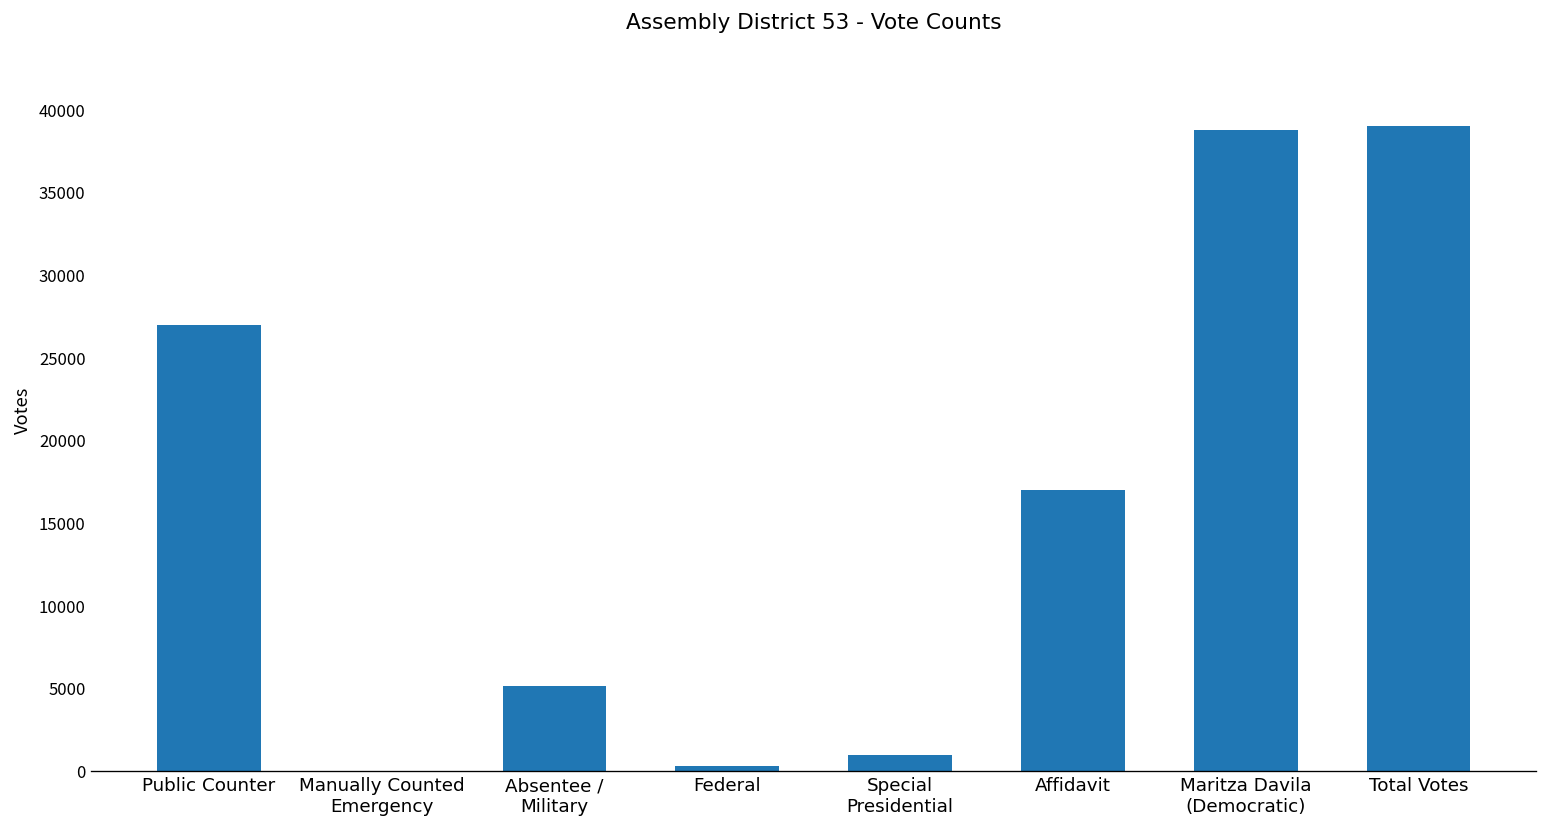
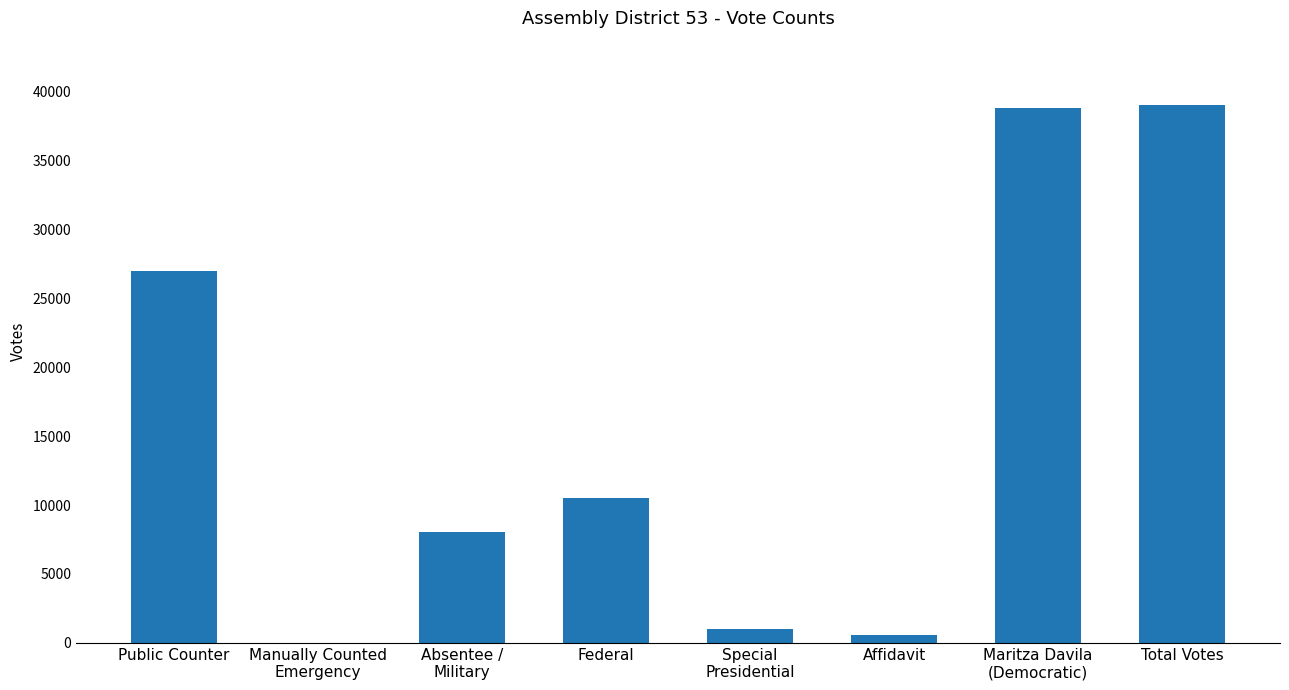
  {
    "Public Counter": 27000,
    "Manually Counted Emergency": 0,
-   "Absentee / Military": 5200,
-   "Federal": 300,
+   "Absentee / Military": 8000,
+   "Federal": 10500,
    "Special Presidential": 1000,
-   "Affidavit": 17000,
+   "Affidavit": 500,
    "Maritza Davila (Democratic)": 38800,
    "Total Votes": 39000
  }
